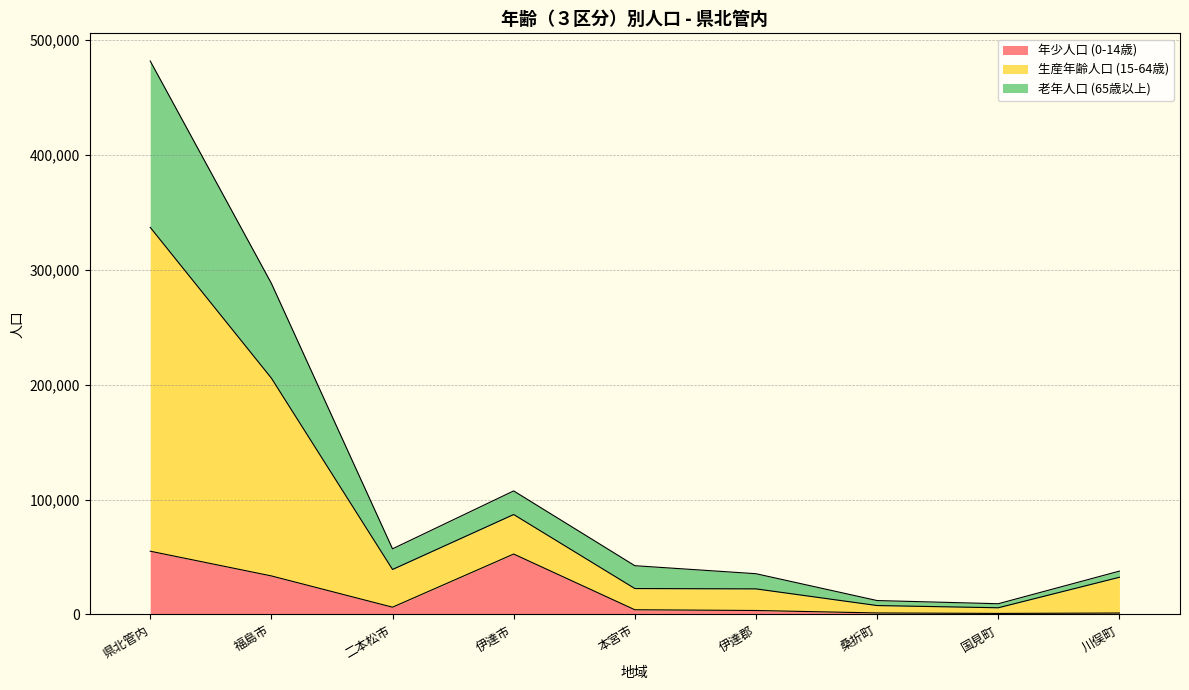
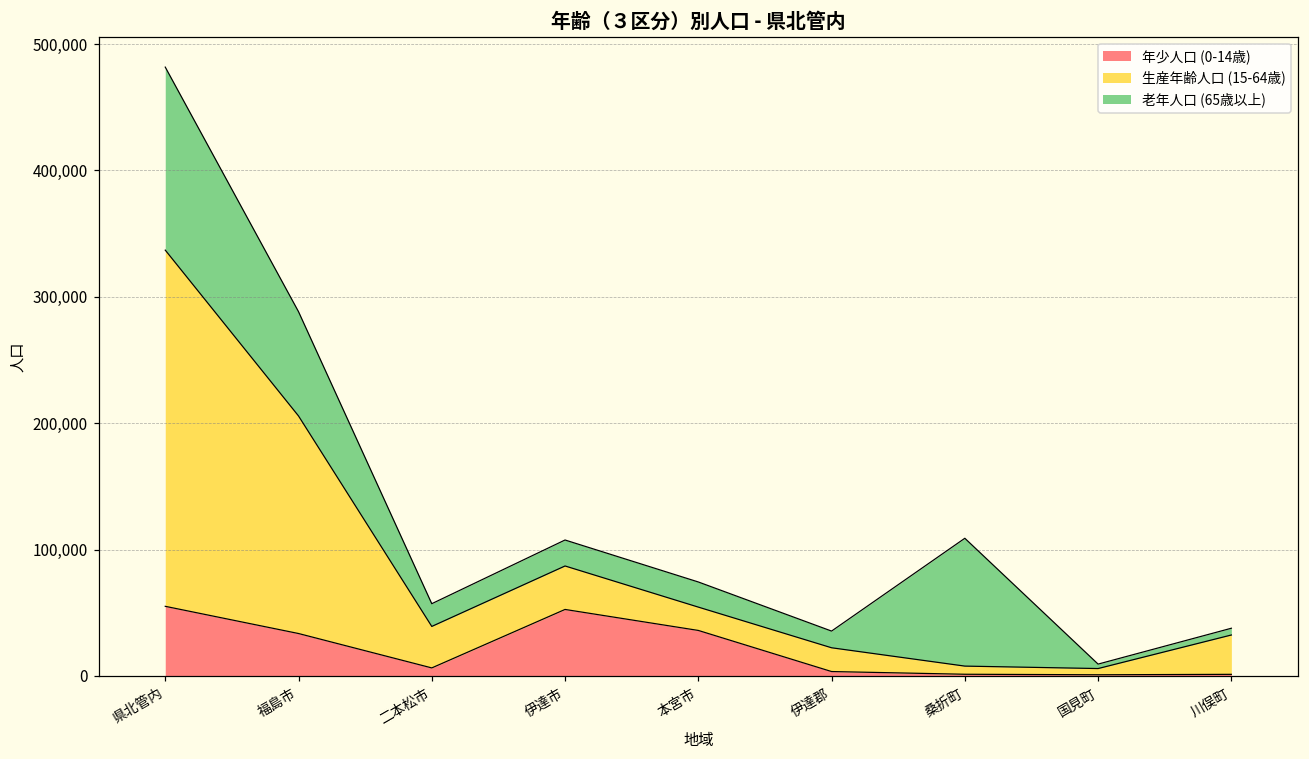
  {
    "年少人口 (0-14歳)": {
      "県北管内": "55,000",
      "福島市": "34,000",
      "二本松市": "6,000",
      "伊達市": "53,000",
-     "本宮市": "4,000",
+     "本宮市": "36,000",
      "伊達郡": "3,000",
      "桑折町": "1,000",
      "国見町": "1,000",
      "川俣町": "1,000"
    },
    "生産年齢人口 (15-64歳)": {
      "県北管内": "282,000",
      "福島市": "172,000",
      "二本松市": "33,000",
      "伊達市": "34,000",
      "本宮市": "18,000",
      "伊達郡": "19,000",
      "桑折町": "6,000",
      "国見町": "5,000",
      "川俣町": "31,000"
    },
    "老年人口 (65歳以上)": {
      "県北管内": "145,000",
      "福島市": "83,000",
      "二本松市": "18,000",
      "伊達市": "21,000",
      "本宮市": "20,000",
      "伊達郡": "13,000",
-     "桑折町": "4,000",
+     "桑折町": "101,000",
      "国見町": "4,000",
      "川俣町": "5,000"
    }
  }
